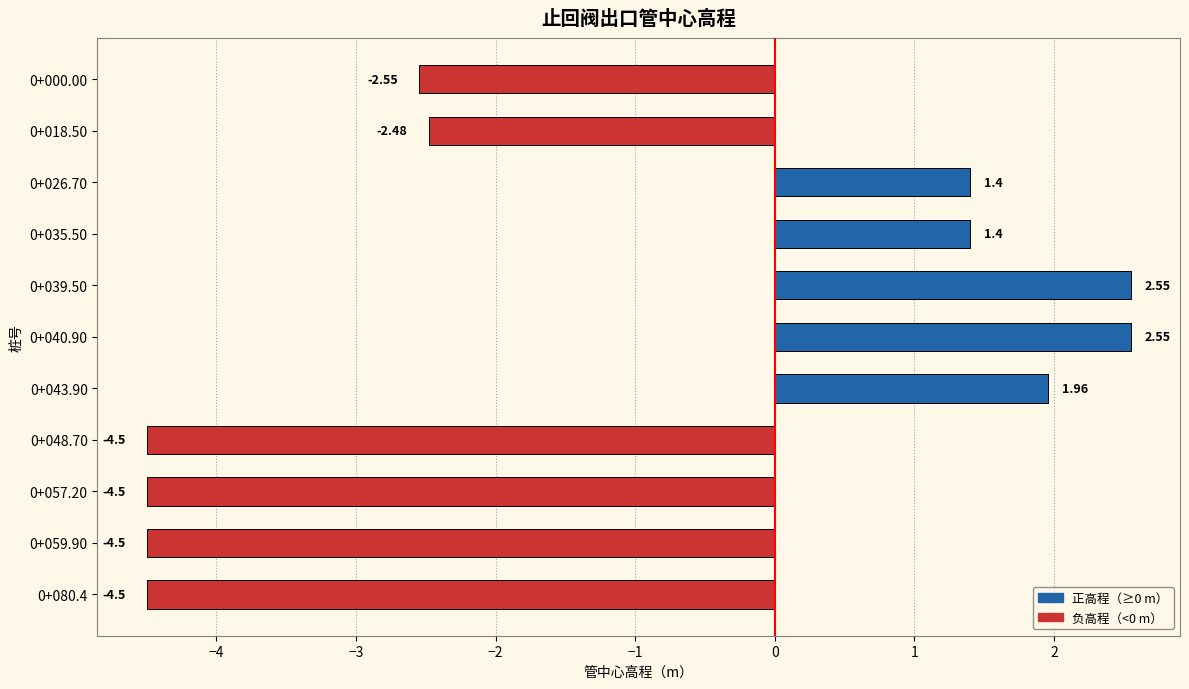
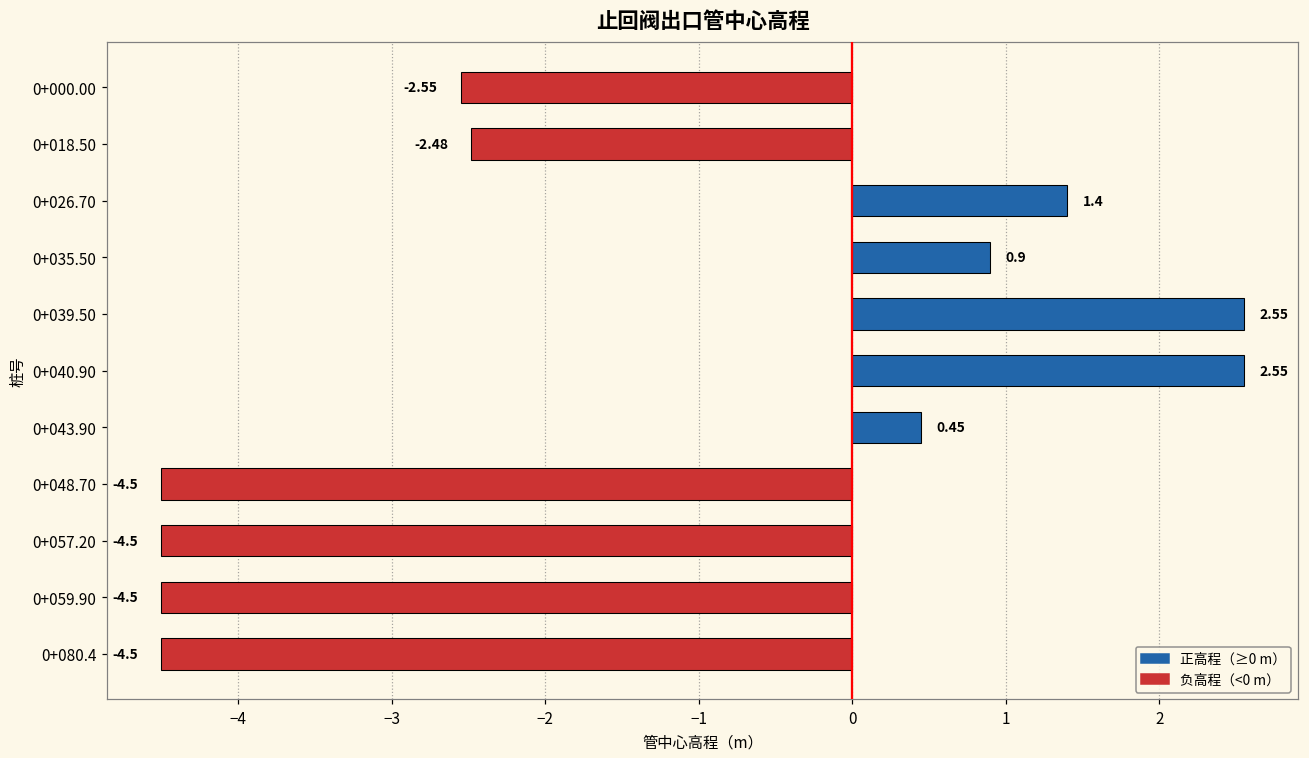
  {
    "0+000.00": -2.55,
    "0+018.50": -2.48,
    "0+026.70": 1.4,
-   "0+035.50": 1.4,
+   "0+035.50": 0.9,
    "0+039.50": 2.55,
    "0+040.90": 2.55,
-   "0+043.90": 1.96,
+   "0+043.90": 0.45,
    "0+048.70": -4.5,
    "0+057.20": -4.5,
    "0+059.90": -4.5,
    "0+080.4": -4.5
  }
